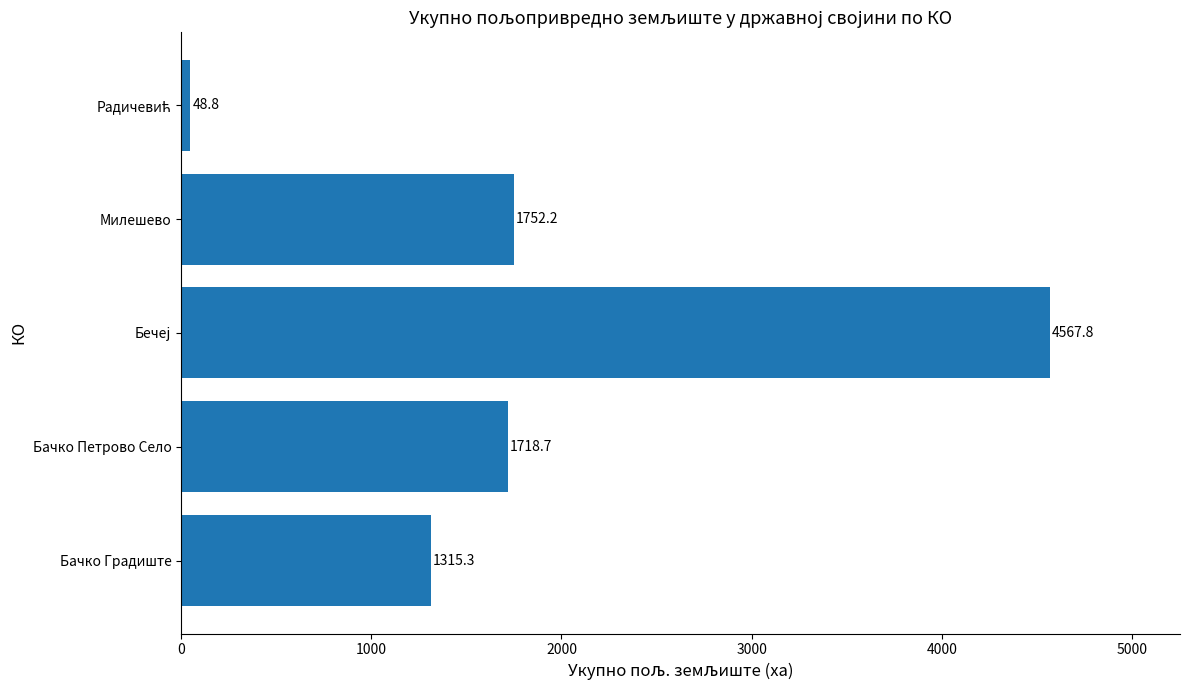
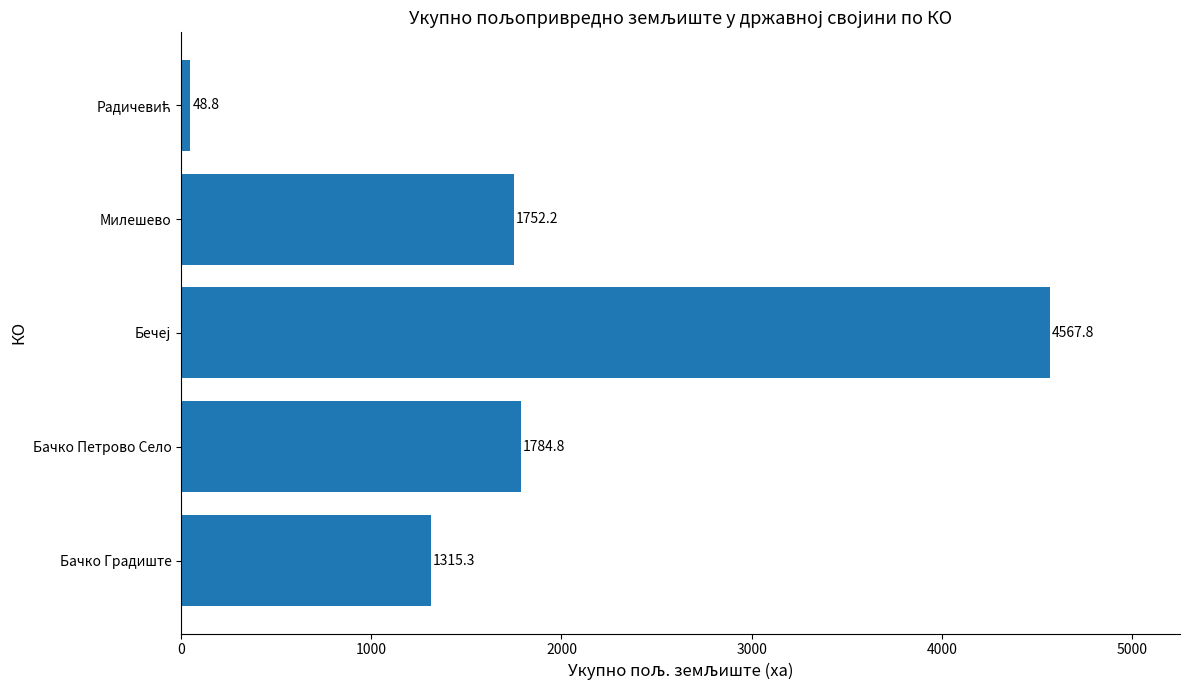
  {
    "Радичевић": 48.8,
    "Милешево": 1752.2,
    "Бечеј": 4567.8,
-   "Бачко Петрово Село": 1718.7,
+   "Бачко Петрово Село": 1784.8,
    "Бачко Градиште": 1315.3
  }
